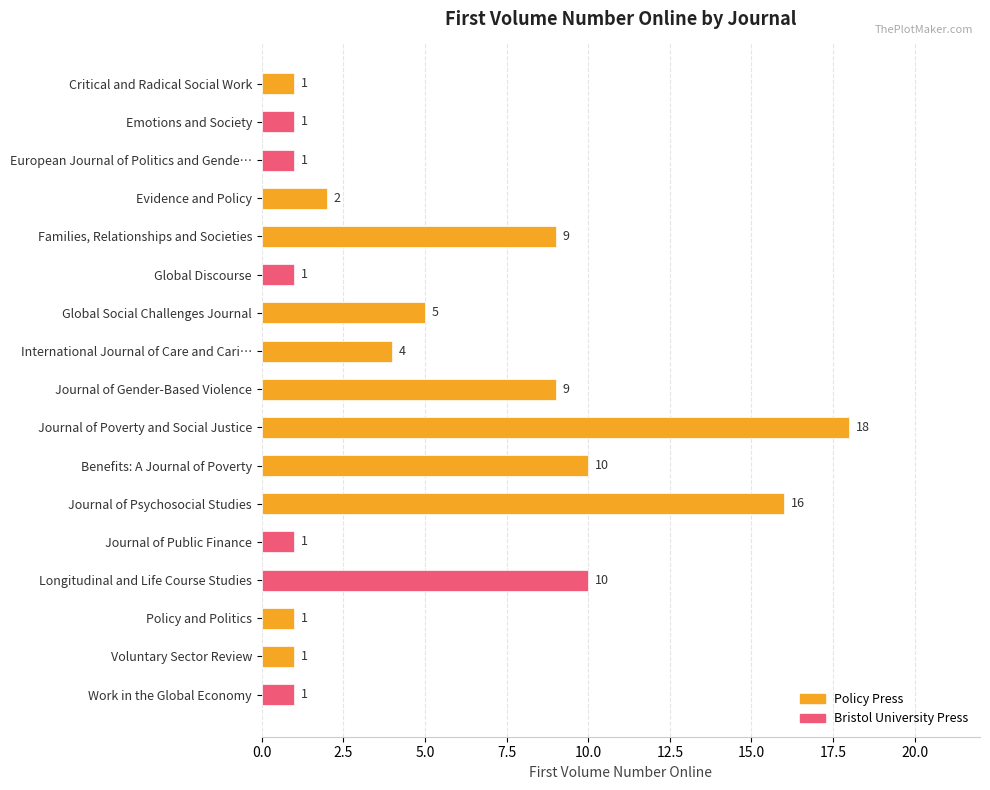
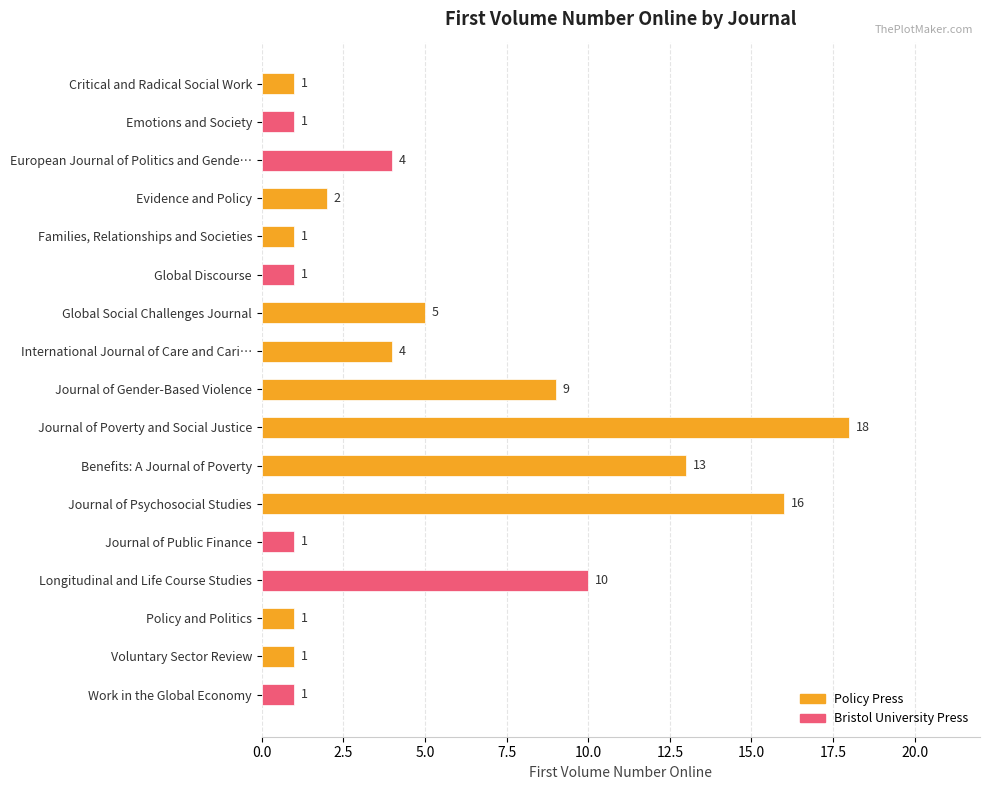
  {
    "Critical and Radical Social Work": 1,
    "Emotions and Society": 1,
-   "European Journal of Politics and Gende…": 1,
+   "European Journal of Politics and Gende…": 4,
    "Evidence and Policy": 2,
-   "Families, Relationships and Societies": 9,
+   "Families, Relationships and Societies": 1,
    "Global Discourse": 1,
    "Global Social Challenges Journal": 5,
    "International Journal of Care and Cari…": 4,
    "Journal of Gender-Based Violence": 9,
    "Journal of Poverty and Social Justice": 18,
-   "Benefits: A Journal of Poverty": 10,
+   "Benefits: A Journal of Poverty": 13,
    "Journal of Psychosocial Studies": 16,
    "Journal of Public Finance": 1,
    "Longitudinal and Life Course Studies": 10,
    "Policy and Politics": 1,
    "Voluntary Sector Review": 1,
    "Work in the Global Economy": 1
  }
